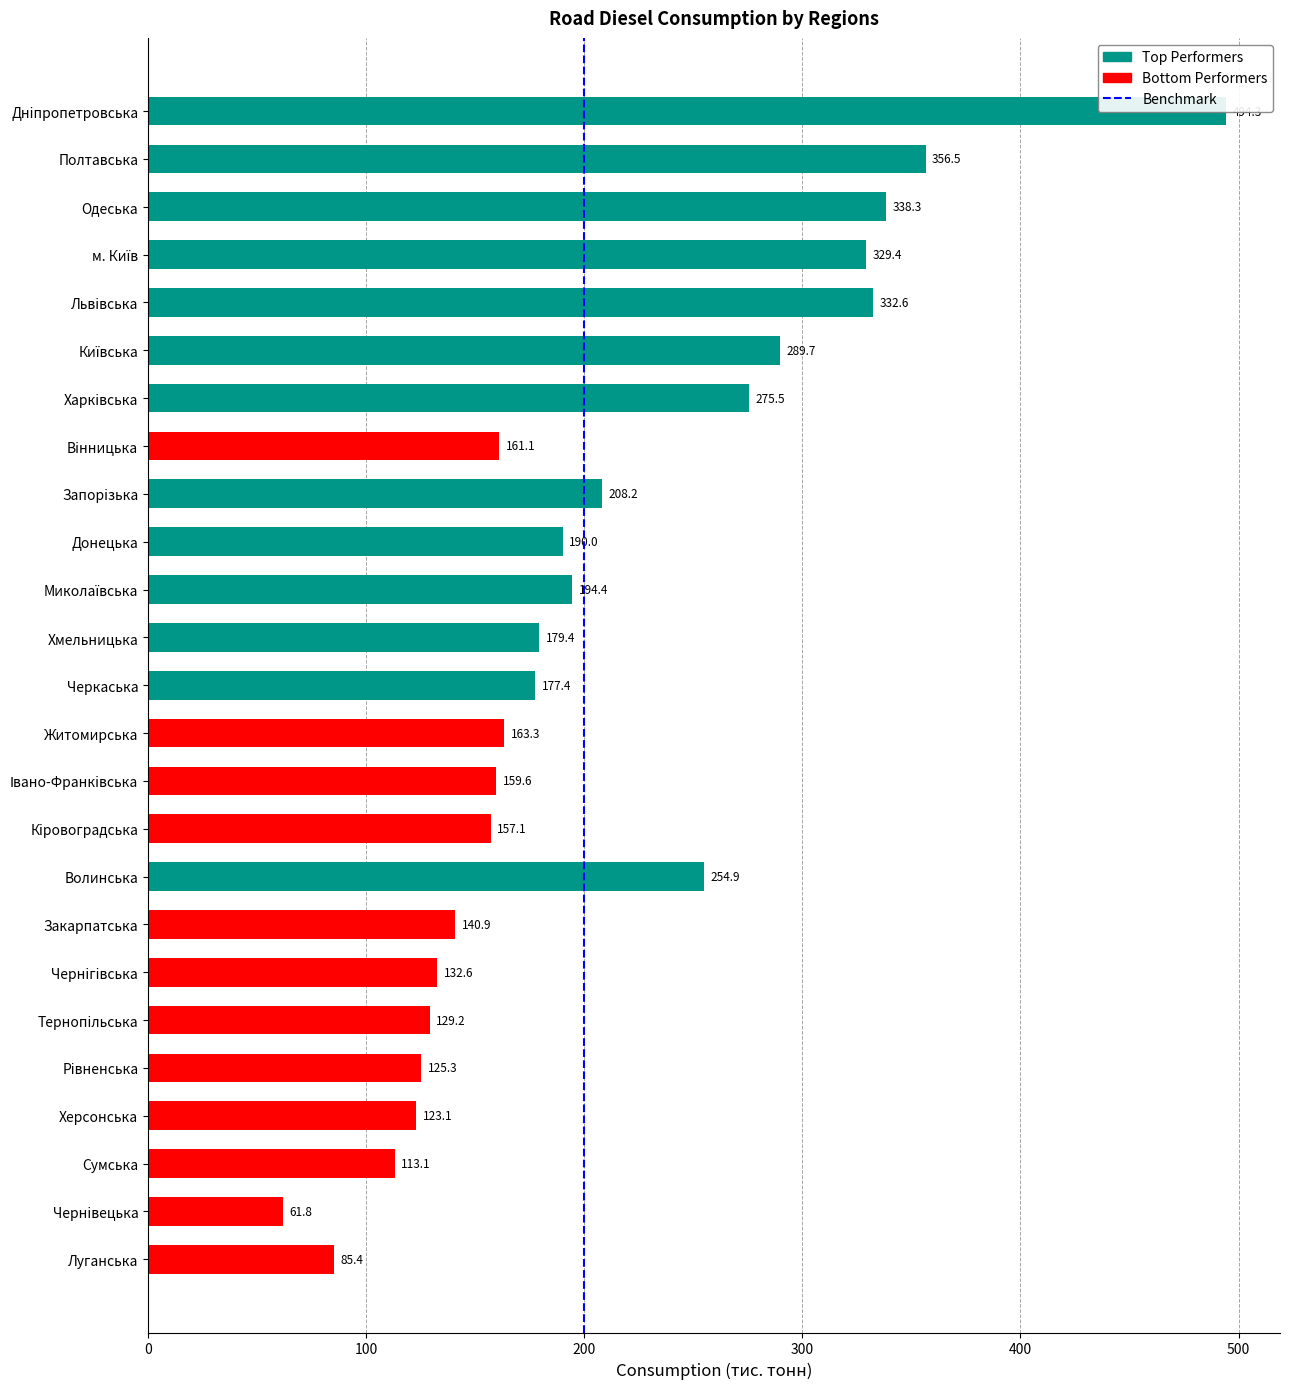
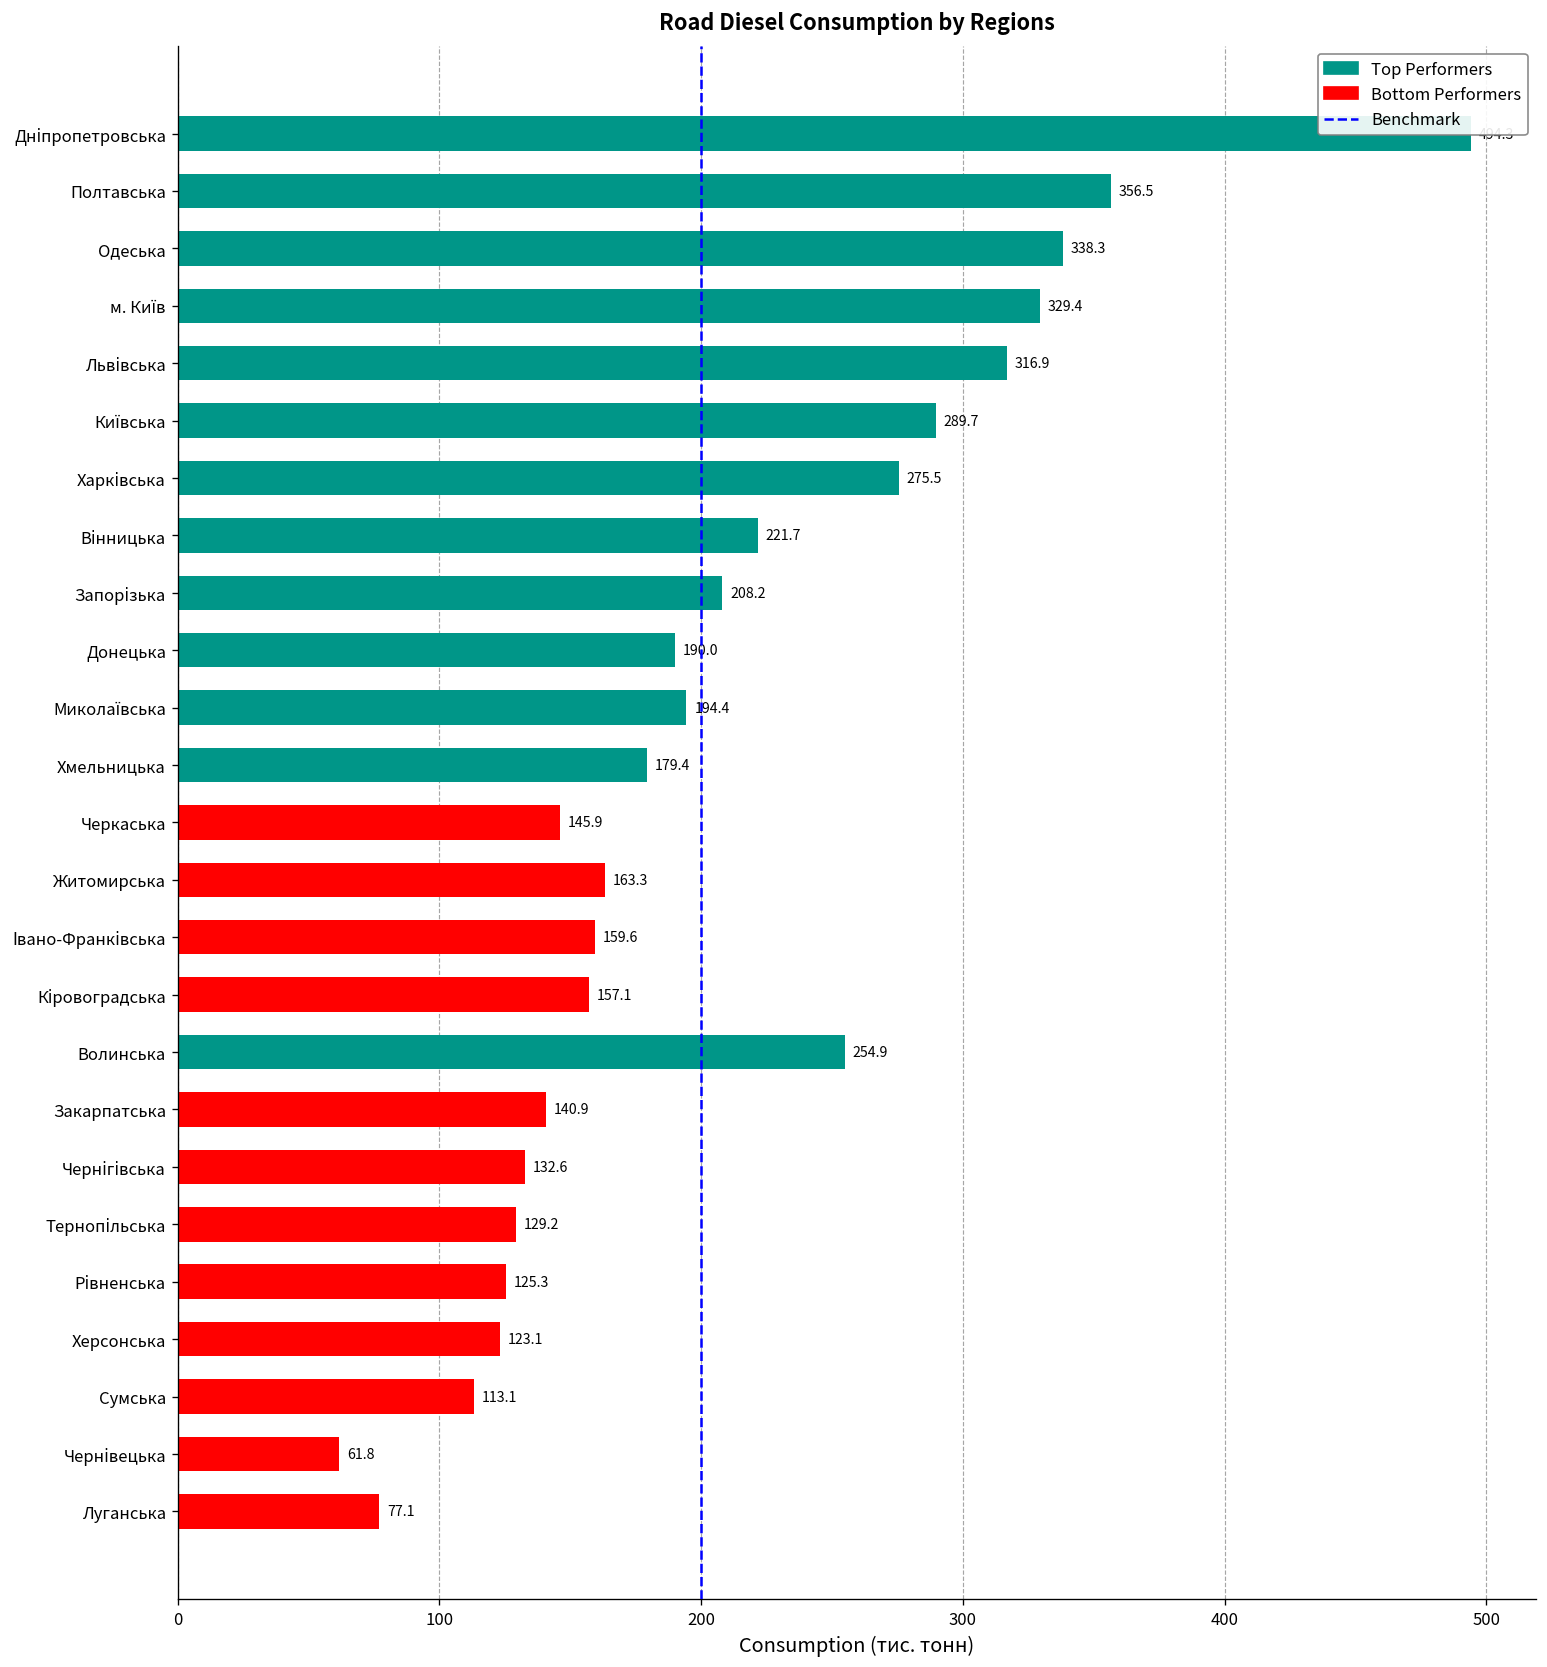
  {
    "Полтавська": 356.5,
    "Одеська": 338.3,
    "м. Київ": 329.4,
-   "Львівська": 332.6,
+   "Львівська": 316.9,
    "Київська": 289.7,
    "Харківська": 275.5,
-   "Вінницька": 161.1,
+   "Вінницька": 221.7,
    "Запорізька": 208.2,
    "Донецька": 190.0,
    "Миколаївська": 194.4,
    "Хмельницька": 179.4,
-   "Черкаська": 177.4,
+   "Черкаська": 145.9,
    "Житомирська": 163.3,
    "Івано-Франківська": 159.6,
    "Кіровоградська": 157.1,
    "Волинська": 254.9,
    "Закарпатська": 140.9,
    "Чернігівська": 132.6,
    "Тернопільська": 129.2,
    "Рівненська": 125.3,
    "Херсонська": 123.1,
    "Сумська": 113.1,
    "Чернівецька": 61.8,
-   "Луганська": 85.4
+   "Луганська": 77.1
  }
